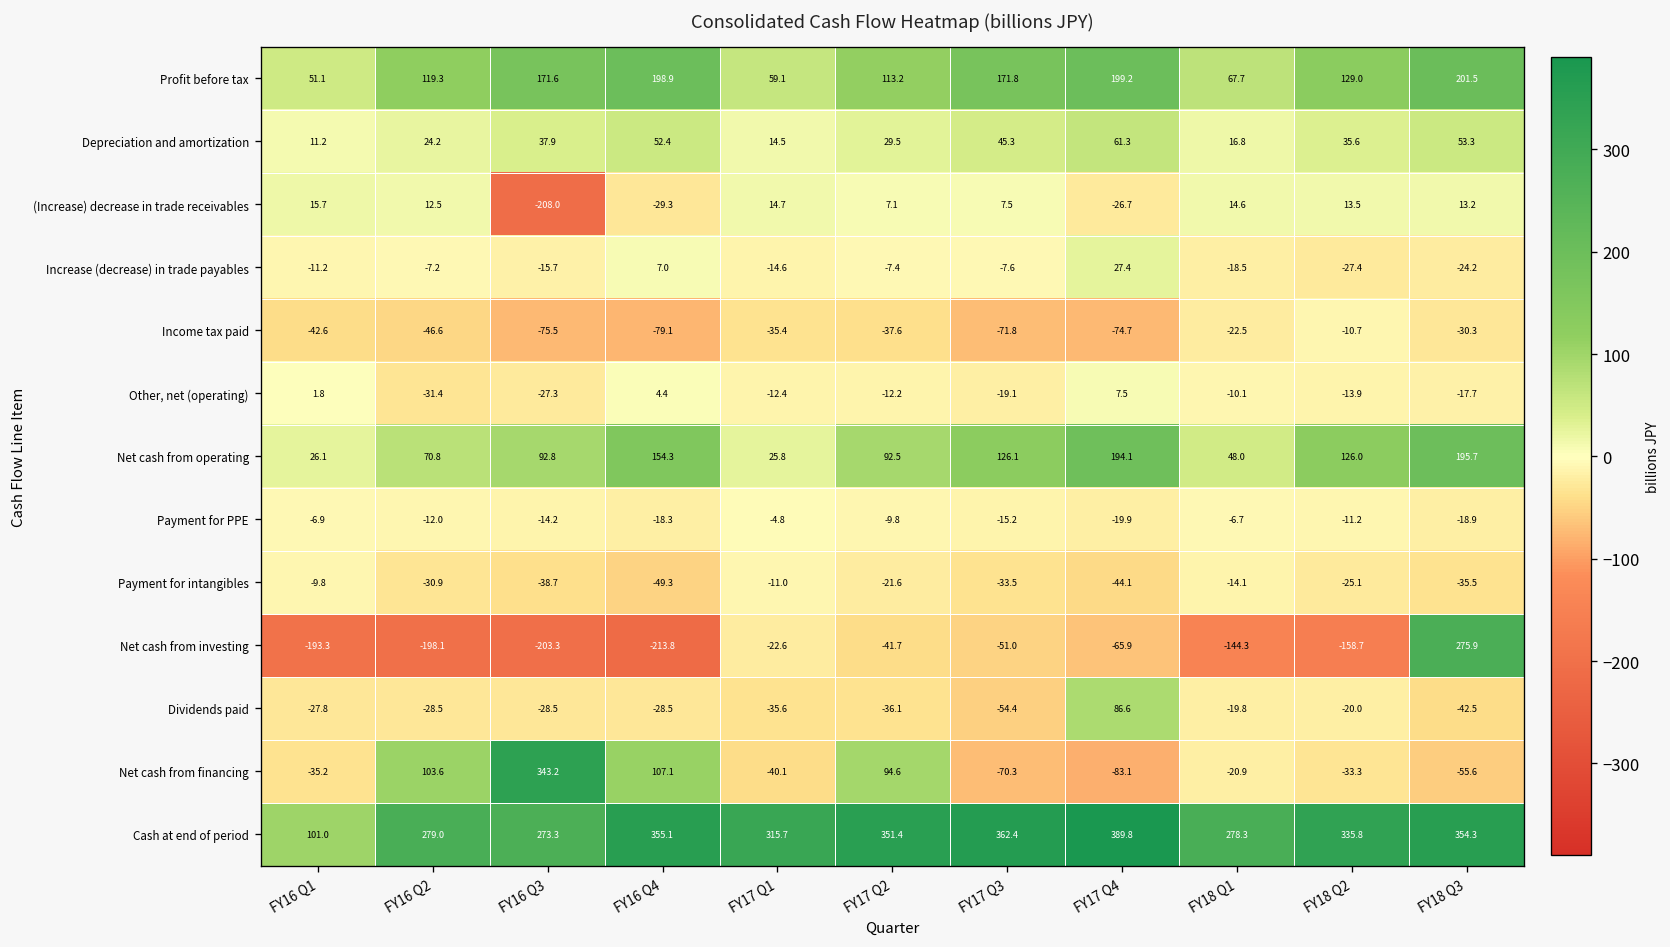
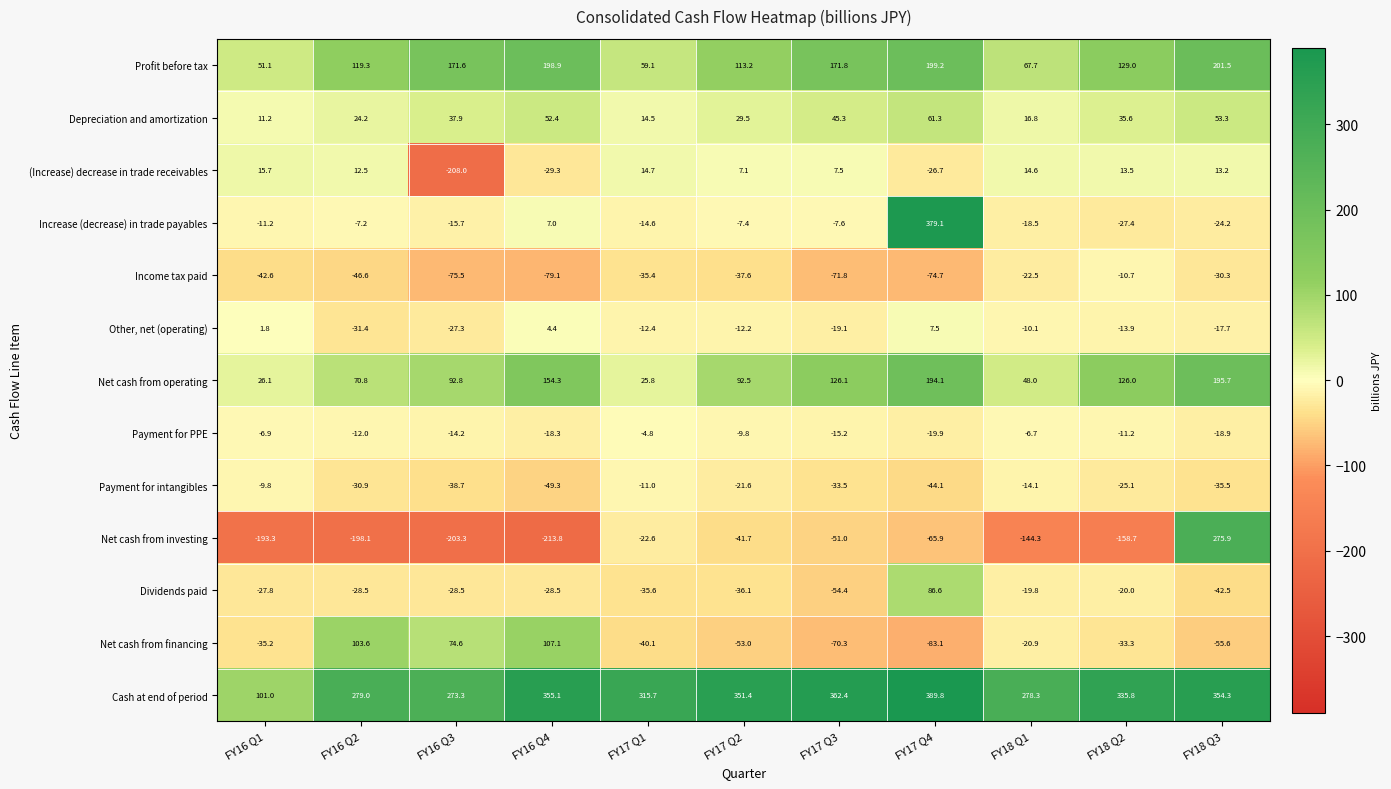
  {
    "Profit before tax": {
      "FY16 Q1": 51.1,
      "FY16 Q2": 119.3,
      "FY16 Q3": 171.6,
      "FY16 Q4": 198.9,
      "FY17 Q1": 59.1,
      "FY17 Q2": 113.2,
      "FY17 Q3": 171.8,
      "FY17 Q4": 199.2,
      "FY18 Q1": 67.7,
      "FY18 Q2": 129.0,
      "FY18 Q3": 201.5
    },
    "Depreciation and amortization": {
      "FY16 Q1": 11.2,
      "FY16 Q2": 24.2,
      "FY16 Q3": 37.9,
      "FY16 Q4": 52.4,
      "FY17 Q1": 14.5,
      "FY17 Q2": 29.5,
      "FY17 Q3": 45.3,
      "FY17 Q4": 61.3,
      "FY18 Q1": 16.8,
      "FY18 Q2": 35.6,
      "FY18 Q3": 53.3
    },
    "(Increase) decrease in trade receivables": {
      "FY16 Q1": 15.7,
      "FY16 Q2": 12.5,
      "FY16 Q3": -208.0,
      "FY16 Q4": -29.3,
      "FY17 Q1": 14.7,
      "FY17 Q2": 7.1,
      "FY17 Q3": 7.5,
      "FY17 Q4": -26.7,
      "FY18 Q1": 14.6,
      "FY18 Q2": 13.5,
      "FY18 Q3": 13.2
    },
    "Increase (decrease) in trade payables": {
      "FY16 Q1": -11.2,
      "FY16 Q2": -7.2,
      "FY16 Q3": -15.7,
      "FY16 Q4": 7.0,
      "FY17 Q1": -14.6,
      "FY17 Q2": -7.4,
      "FY17 Q3": -7.6,
-     "FY17 Q4": 27.4,
+     "FY17 Q4": 379.1,
      "FY18 Q1": -18.5,
      "FY18 Q2": -27.4,
      "FY18 Q3": -24.2
    },
    "Income tax paid": {
      "FY16 Q1": -42.6,
      "FY16 Q2": -46.6,
      "FY16 Q3": -75.5,
      "FY16 Q4": -79.1,
      "FY17 Q1": -35.4,
      "FY17 Q2": -37.6,
      "FY17 Q3": -71.8,
      "FY17 Q4": -74.7,
      "FY18 Q1": -22.5,
      "FY18 Q2": -10.7,
      "FY18 Q3": -30.3
    },
    "Other, net (operating)": {
      "FY16 Q1": 1.8,
      "FY16 Q2": -31.4,
      "FY16 Q3": -27.3,
      "FY16 Q4": 4.4,
      "FY17 Q1": -12.4,
      "FY17 Q2": -12.2,
      "FY17 Q3": -19.1,
      "FY17 Q4": 7.5,
      "FY18 Q1": -10.1,
      "FY18 Q2": -13.9,
      "FY18 Q3": -17.7
    },
    "Net cash from operating": {
      "FY16 Q1": 26.1,
      "FY16 Q2": 70.8,
      "FY16 Q3": 92.8,
      "FY16 Q4": 154.3,
      "FY17 Q1": 25.8,
      "FY17 Q2": 92.5,
      "FY17 Q3": 126.1,
      "FY17 Q4": 194.1,
      "FY18 Q1": 48.0,
      "FY18 Q2": 126.0,
      "FY18 Q3": 195.7
    },
    "Payment for PPE": {
      "FY16 Q1": -6.9,
      "FY16 Q2": -12.0,
      "FY16 Q3": -14.2,
      "FY16 Q4": -18.3,
      "FY17 Q1": -4.8,
      "FY17 Q2": -9.8,
      "FY17 Q3": -15.2,
      "FY17 Q4": -19.9,
      "FY18 Q1": -6.7,
      "FY18 Q2": -11.2,
      "FY18 Q3": -18.9
    },
    "Payment for intangibles": {
      "FY16 Q1": -9.8,
      "FY16 Q2": -30.9,
      "FY16 Q3": -38.7,
      "FY16 Q4": -49.3,
      "FY17 Q1": -11.0,
      "FY17 Q2": -21.6,
      "FY17 Q3": -33.5,
      "FY17 Q4": -44.1,
      "FY18 Q1": -14.1,
      "FY18 Q2": -25.1,
      "FY18 Q3": -35.5
    },
    "Net cash from investing": {
      "FY16 Q1": -193.3,
      "FY16 Q2": -198.1,
      "FY16 Q3": -203.3,
      "FY16 Q4": -213.8,
      "FY17 Q1": -22.6,
      "FY17 Q2": -41.7,
      "FY17 Q3": -51.0,
      "FY17 Q4": -65.9,
      "FY18 Q1": -144.3,
      "FY18 Q2": -158.7,
      "FY18 Q3": 275.9
    },
    "Dividends paid": {
      "FY16 Q1": -27.8,
      "FY16 Q2": -28.5,
      "FY16 Q3": -28.5,
      "FY16 Q4": -28.5,
      "FY17 Q1": -35.6,
      "FY17 Q2": -36.1,
      "FY17 Q3": -54.4,
      "FY17 Q4": 86.6,
      "FY18 Q1": -19.8,
      "FY18 Q2": -20.0,
      "FY18 Q3": -42.5
    },
    "Net cash from financing": {
      "FY16 Q1": -35.2,
      "FY16 Q2": 103.6,
-     "FY16 Q3": 343.2,
+     "FY16 Q3": 74.6,
      "FY16 Q4": 107.1,
      "FY17 Q1": -40.1,
-     "FY17 Q2": 94.6,
+     "FY17 Q2": -53.0,
      "FY17 Q3": -70.3,
      "FY17 Q4": -83.1,
      "FY18 Q1": -20.9,
      "FY18 Q2": -33.3,
      "FY18 Q3": -55.6
    },
    "Cash at end of period": {
      "FY16 Q1": 101.0,
      "FY16 Q2": 279.0,
      "FY16 Q3": 273.3,
      "FY16 Q4": 355.1,
      "FY17 Q1": 315.7,
      "FY17 Q2": 351.4,
      "FY17 Q3": 362.4,
      "FY17 Q4": 389.8,
      "FY18 Q1": 278.3,
      "FY18 Q2": 335.8,
      "FY18 Q3": 354.3
    }
  }
